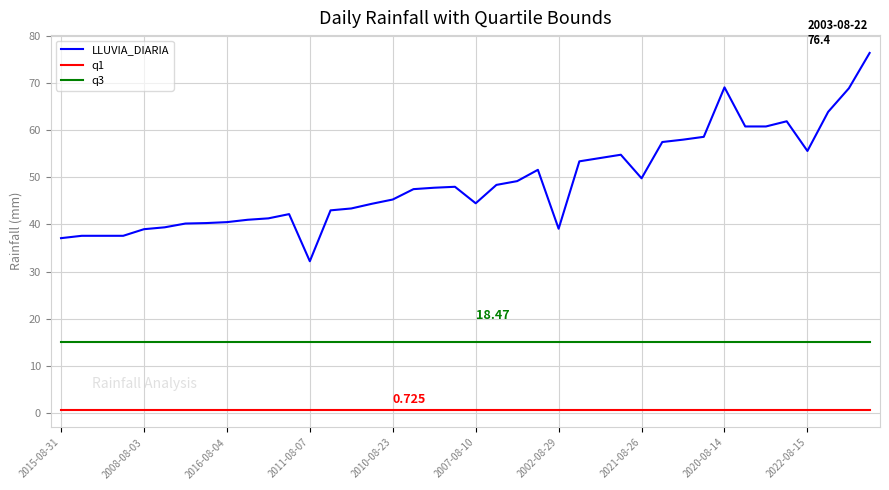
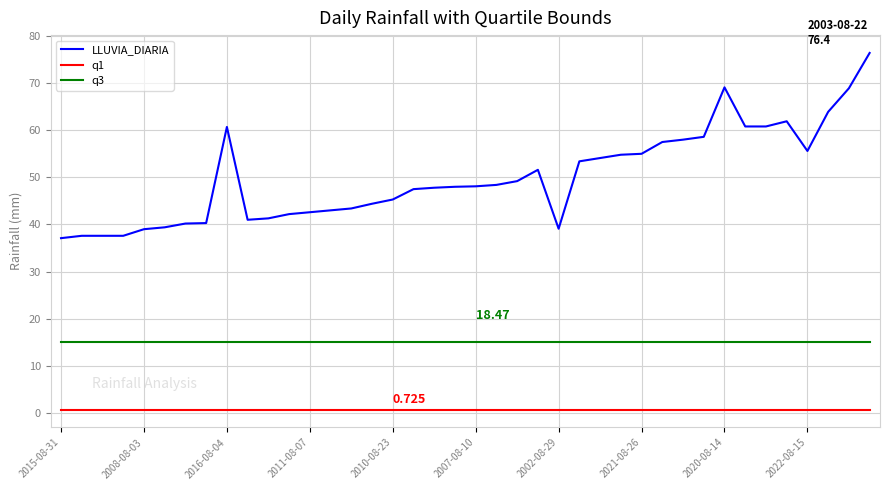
  {
    "LLUVIA_DIARIA": {
      "2015-08-31": 37,
      "2008-08-03": 39,
-     "2016-08-04": 41,
-     "2011-08-07": 32,
+     "2016-08-04": 61,
+     "2011-08-07": 43,
      "2010-08-23": 45,
-     "2007-08-10": 45,
+     "2007-08-10": 48,
      "2002-08-29": 39,
-     "2021-08-26": 50,
+     "2021-08-26": 55,
      "2020-08-14": 69,
      "2022-08-15": 56
    },
    "q1": {
      "2010-08-23": 0.725
    },
    "q3": {
      "2015-08-31": 15,
      "2008-08-03": 15,
      "2016-08-04": 15,
      "2011-08-07": 15,
      "2010-08-23": 15,
      "2002-08-29": 15,
      "2021-08-26": 15,
      "2020-08-14": 15,
      "2022-08-15": 15
    }
  }
